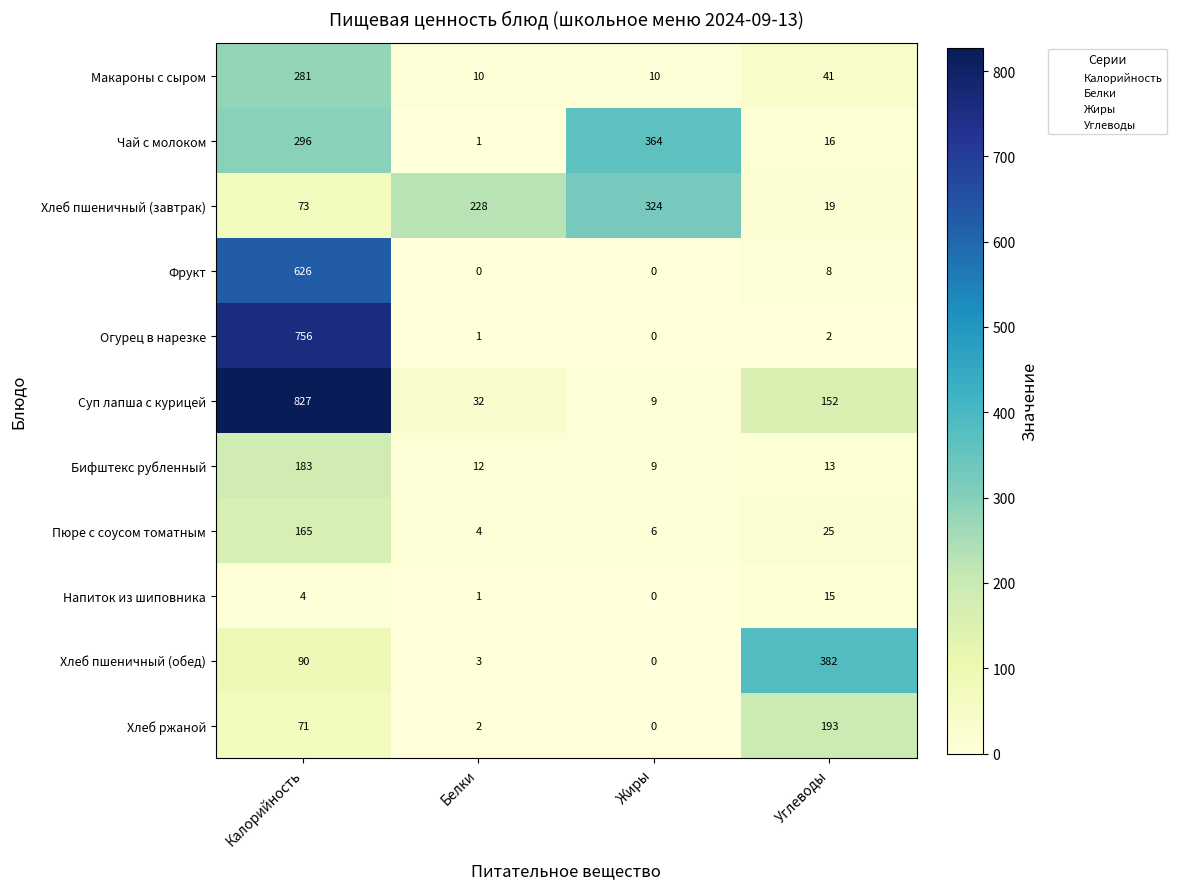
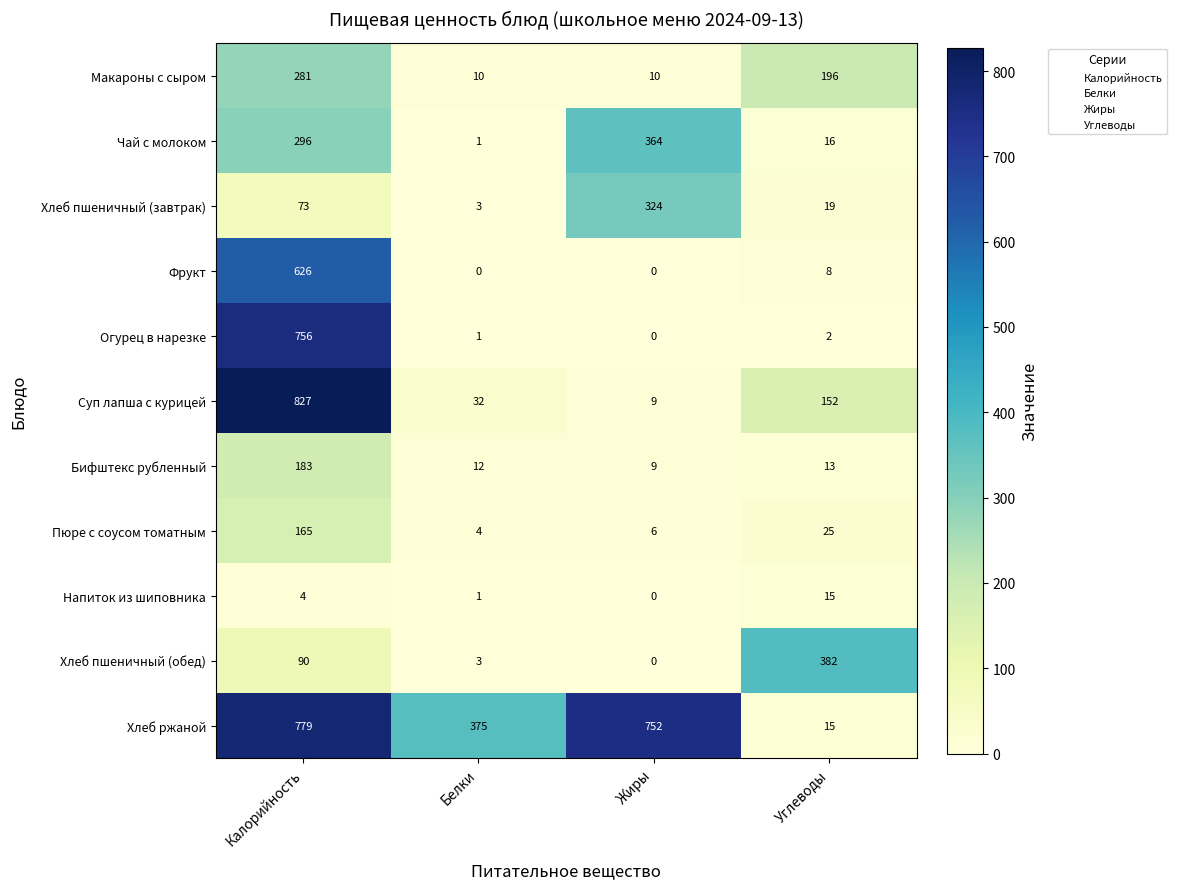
  {
    "Макароны с сыром": {
      "Калорийность": 281,
      "Белки": 10,
      "Жиры": 10,
-     "Углеводы": 41
+     "Углеводы": 196
    },
    "Чай с молоком": {
      "Калорийность": 296,
      "Белки": 1,
      "Жиры": 364,
      "Углеводы": 16
    },
    "Хлеб пшеничный (завтрак)": {
      "Калорийность": 73,
-     "Белки": 228,
+     "Белки": 3,
      "Жиры": 324,
      "Углеводы": 19
    },
    "Фрукт": {
      "Калорийность": 626,
      "Белки": 0,
      "Жиры": 0,
      "Углеводы": 8
    },
    "Огурец в нарезке": {
      "Калорийность": 756,
      "Белки": 1,
      "Жиры": 0,
      "Углеводы": 2
    },
    "Суп лапша с курицей": {
      "Калорийность": 827,
      "Белки": 32,
      "Жиры": 9,
      "Углеводы": 152
    },
    "Бифштекс рубленный": {
      "Калорийность": 183,
      "Белки": 12,
      "Жиры": 9,
      "Углеводы": 13
    },
    "Пюре с соусом томатным": {
      "Калорийность": 165,
      "Белки": 4,
      "Жиры": 6,
      "Углеводы": 25
    },
    "Напиток из шиповника": {
      "Калорийность": 4,
      "Белки": 1,
      "Жиры": 0,
      "Углеводы": 15
    },
    "Хлеб пшеничный (обед)": {
      "Калорийность": 90,
      "Белки": 3,
      "Жиры": 0,
      "Углеводы": 382
    },
    "Хлеб ржаной": {
-     "Калорийность": 71,
-     "Белки": 2,
-     "Жиры": 0,
-     "Углеводы": 193
+     "Калорийность": 779,
+     "Белки": 375,
+     "Жиры": 752,
+     "Углеводы": 15
    }
  }
